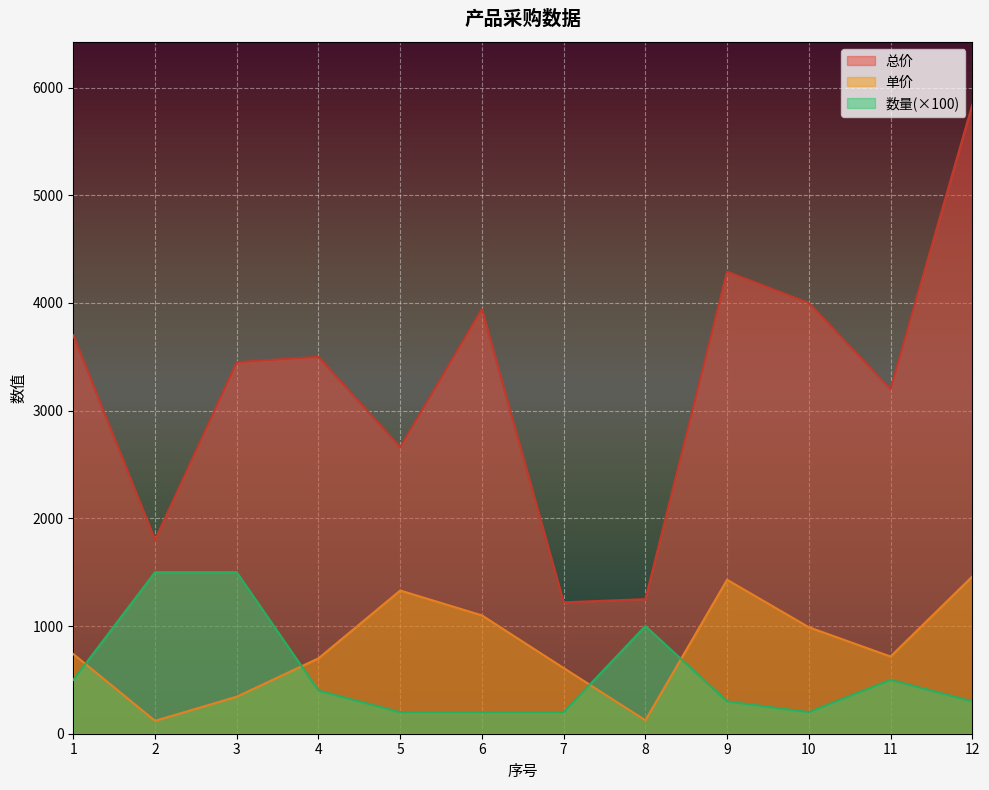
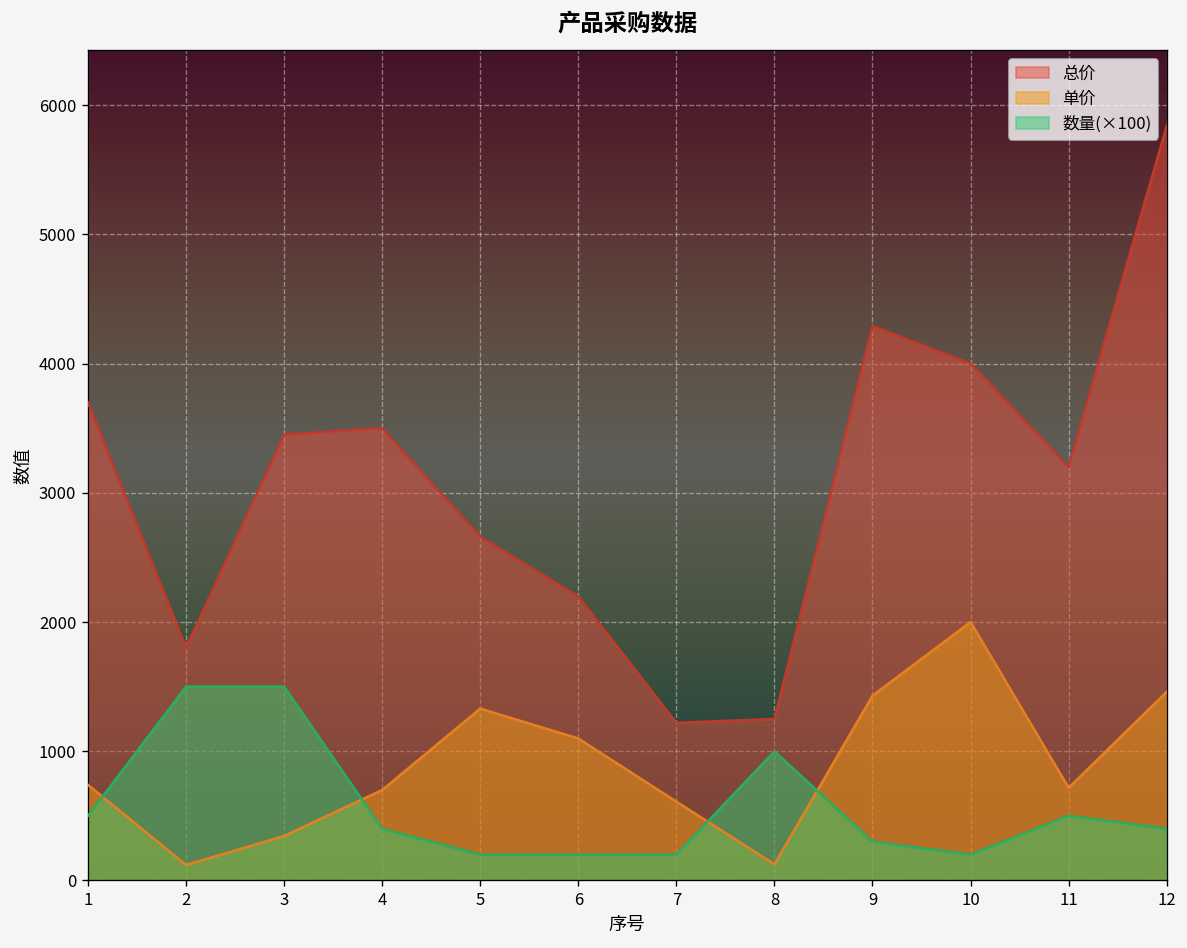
  {
    "总价": {
      "1": 3700,
      "2": 1800,
      "3": 3450,
      "4": 3500,
      "5": 2660,
-     "6": 3940,
+     "6": 2200,
      "7": 1220,
      "8": 1250,
      "9": 4290,
      "10": 4000,
      "11": 3200,
      "12": 5840
    },
    "单价": {
      "1": 740,
      "2": 120,
      "3": 340,
      "4": 700,
      "5": 1330,
      "6": 1100,
      "7": 610,
      "8": 130,
      "9": 1430,
-     "10": 990,
+     "10": 2000,
      "11": 720,
      "12": 1460
    },
    "数量(×100)": {
      "1": 500,
      "2": 1500,
      "3": 1500,
      "4": 400,
      "5": 200,
      "6": 200,
      "7": 200,
      "8": 1000,
      "9": 300,
      "10": 200,
      "11": 500,
-     "12": 300
+     "12": 400
    }
  }
